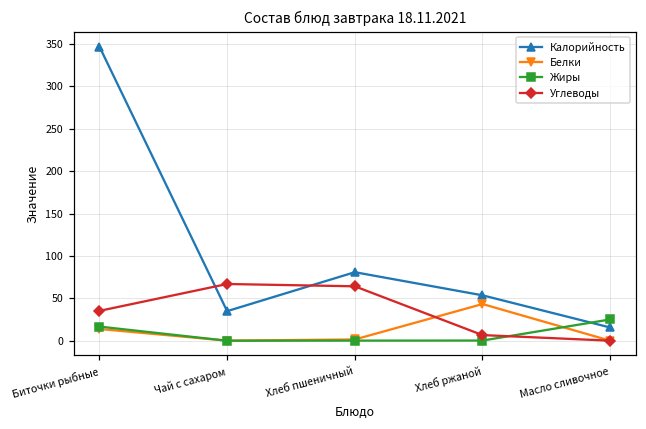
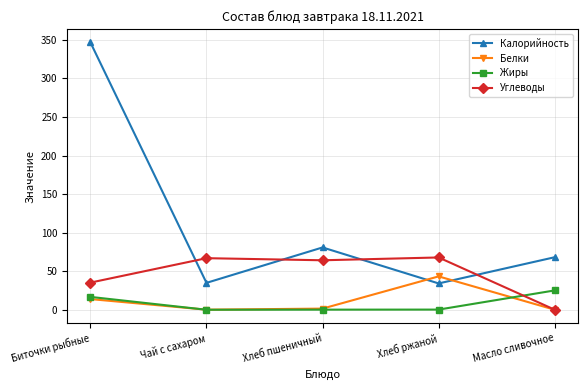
  {
    "Калорийность": {
      "Биточки рыбные": 350,
      "Чай с сахаром": 30,
      "Хлеб пшеничный": 80,
-     "Хлеб ржаной": 50,
-     "Масло сливочное": 20
+     "Хлеб ржаной": 30,
+     "Масло сливочное": 70
    },
    "Белки": {
      "Хлеб ржаной": 40
    },
    "Жиры": {
      "Хлеб ржаной": 0,
      "Масло сливочное": 30
    },
    "Углеводы": {
      "Биточки рыбные": 40,
      "Чай с сахаром": 70,
      "Хлеб пшеничный": 60,
-     "Хлеб ржаной": 10
+     "Хлеб ржаной": 70
    }
  }
